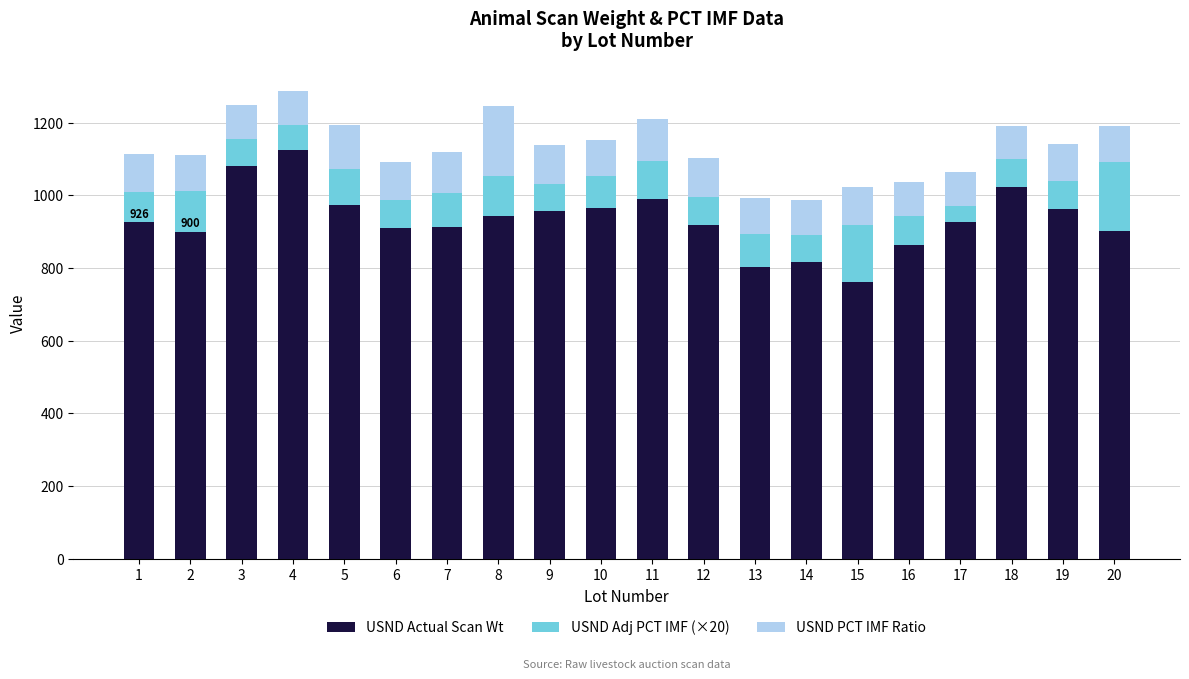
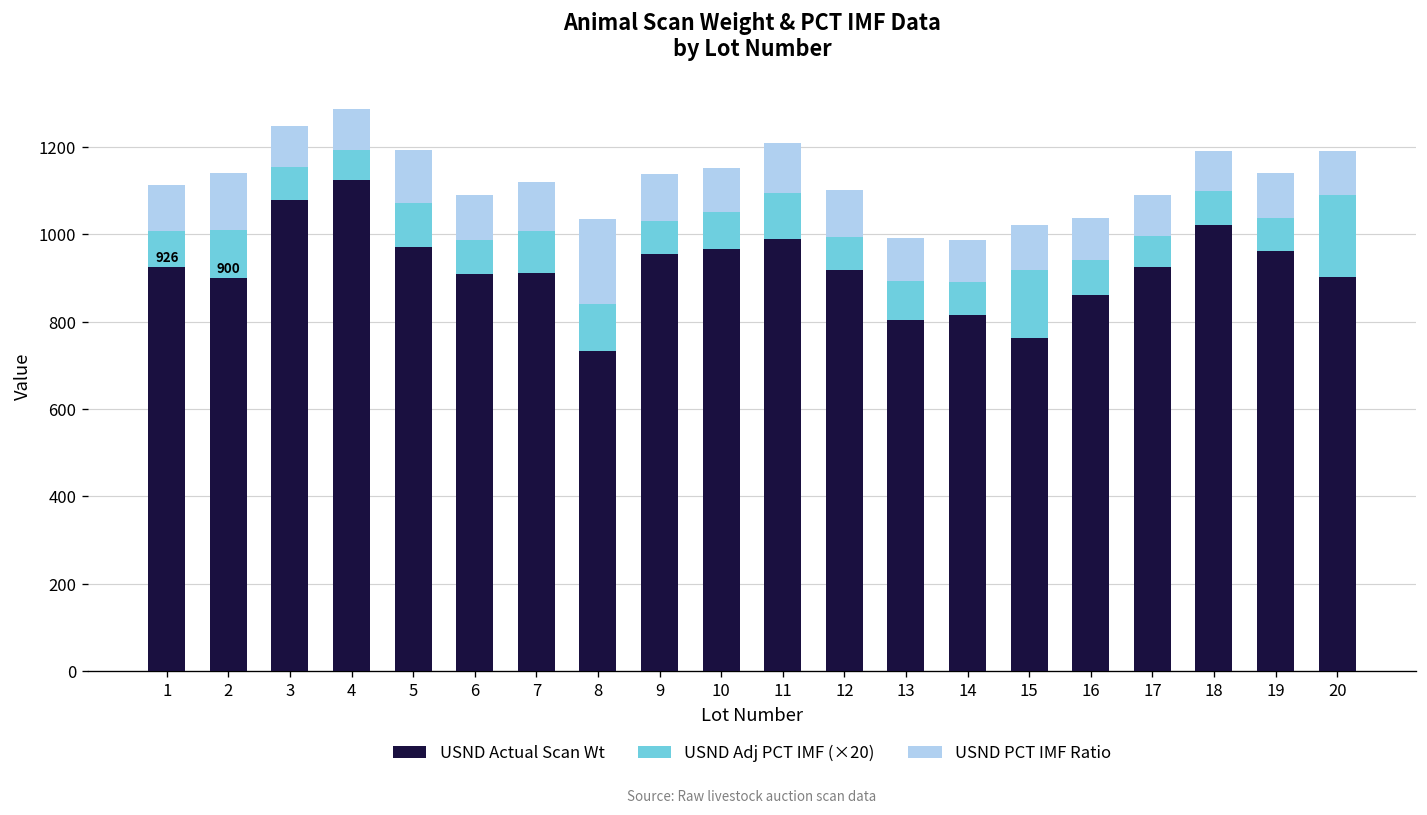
  {
    "USND Actual Scan Wt": {
      "3": 1080,
      "4": 1120,
      "5": 970,
      "6": 910,
      "7": 910,
-     "8": 940,
+     "8": 730,
      "9": 960,
      "10": 970,
      "11": 990,
      "12": 920,
      "13": 800,
      "14": 820,
      "15": 760,
      "16": 860,
      "17": 930,
      "18": 1020,
      "19": 960,
      "20": 900
    },
    "USND Adj PCT IMF (×20)": {
      "3": 80,
      "4": 70,
      "5": 100,
      "6": 80,
      "7": 100,
      "8": 110,
      "9": 80,
      "10": 90,
      "11": 110,
      "12": 80,
      "13": 90,
      "14": 80,
      "15": 160,
      "16": 80,
-     "17": 40,
+     "17": 70,
      "18": 80,
      "19": 80,
      "20": 190
    },
    "USND PCT IMF Ratio": {
      "1": 110,
-     "2": 100,
+     "2": 130,
      "3": 90,
      "4": 90,
      "5": 120,
      "6": 100,
      "7": 110,
      "8": 200,
      "9": 110,
      "10": 100,
      "11": 120,
      "12": 110,
      "13": 100,
      "14": 100,
      "15": 100,
      "16": 100,
      "17": 100,
      "18": 90,
      "19": 100,
      "20": 100
    }
  }
